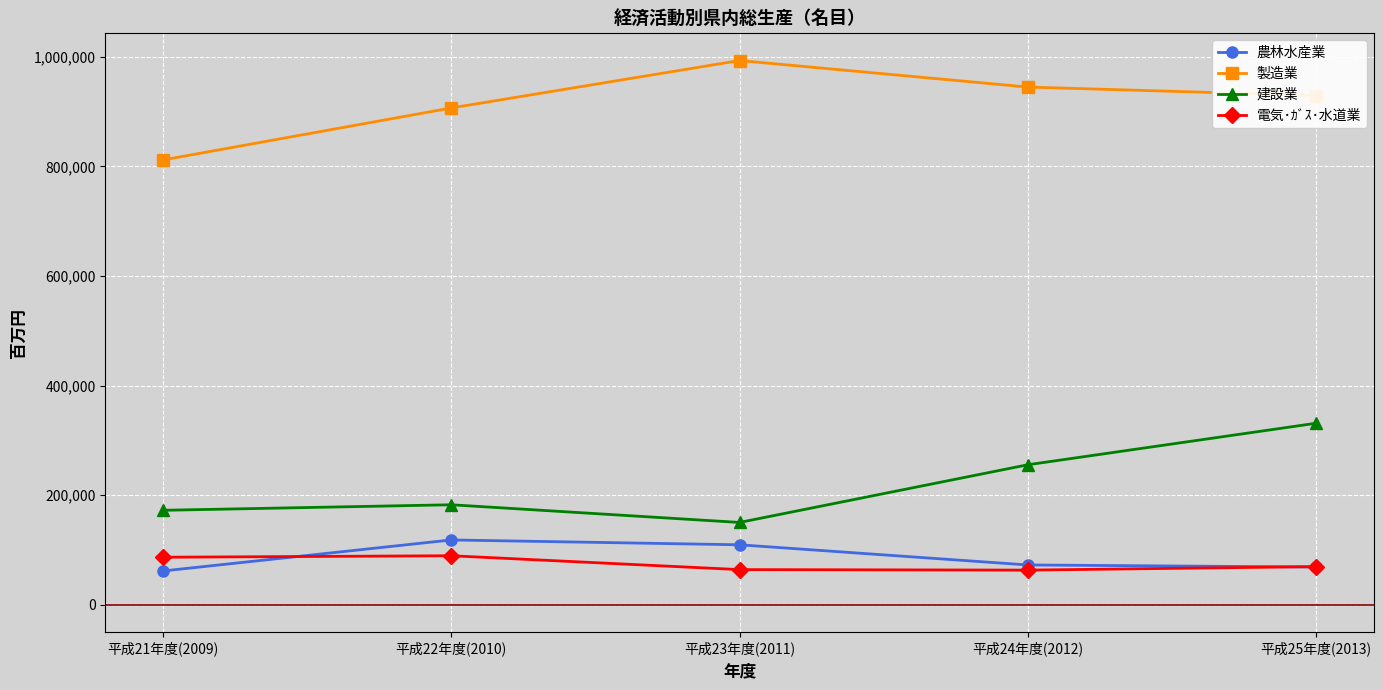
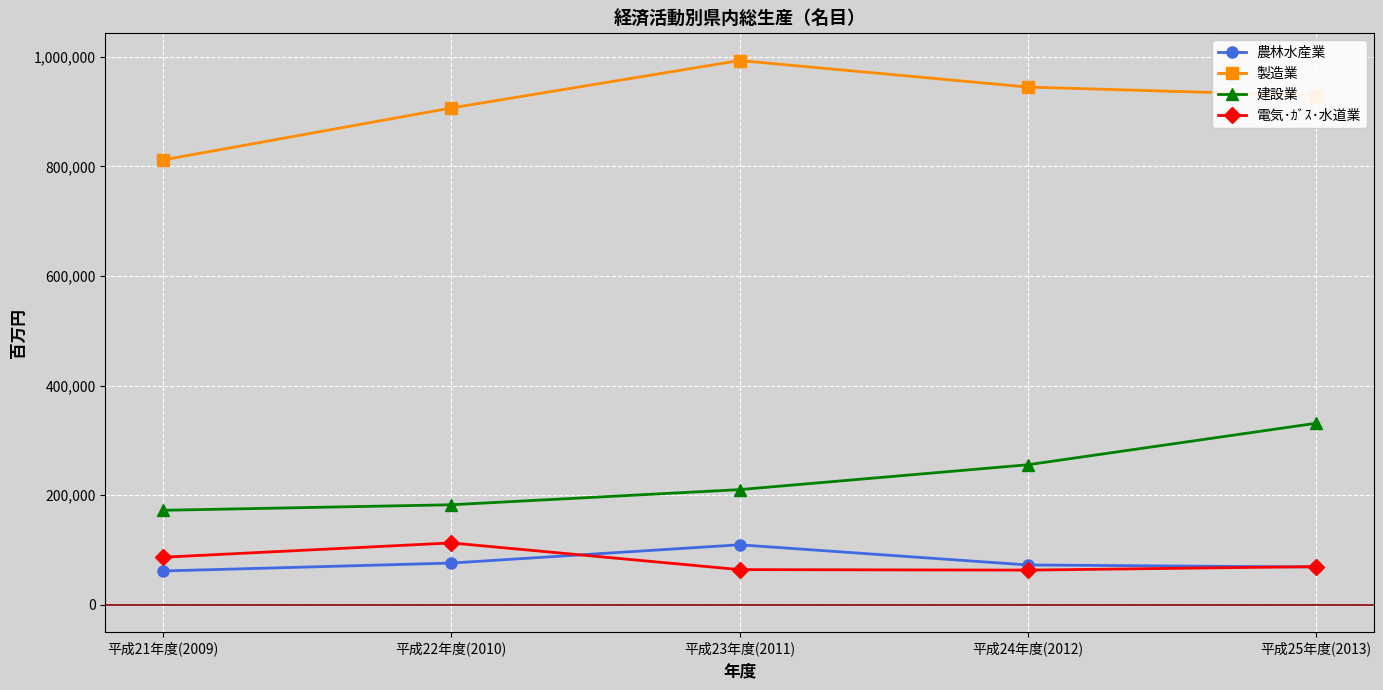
  {
    "農林水産業": {
      "平成21年度(2009)": "60,000",
-     "平成22年度(2010)": "120,000",
+     "平成22年度(2010)": "80,000",
      "平成23年度(2011)": "110,000",
      "平成24年度(2012)": "70,000"
    },
    "製造業": {
      "平成21年度(2009)": "810,000",
      "平成22年度(2010)": "910,000",
      "平成23年度(2011)": "990,000",
      "平成24年度(2012)": "940,000"
    },
    "建設業": {
      "平成21年度(2009)": "170,000",
      "平成22年度(2010)": "180,000",
-     "平成23年度(2011)": "150,000",
+     "平成23年度(2011)": "210,000",
      "平成24年度(2012)": "260,000",
      "平成25年度(2013)": "330,000"
    },
    "電気･ｶﾞｽ･水道業": {
      "平成21年度(2009)": "90,000",
-     "平成22年度(2010)": "90,000",
+     "平成22年度(2010)": "110,000",
      "平成23年度(2011)": "60,000",
      "平成24年度(2012)": "60,000"
    }
  }
